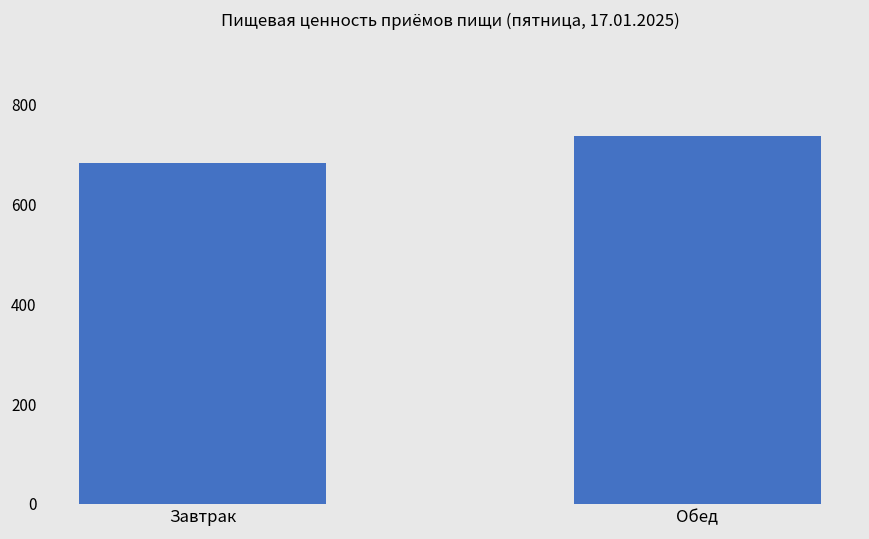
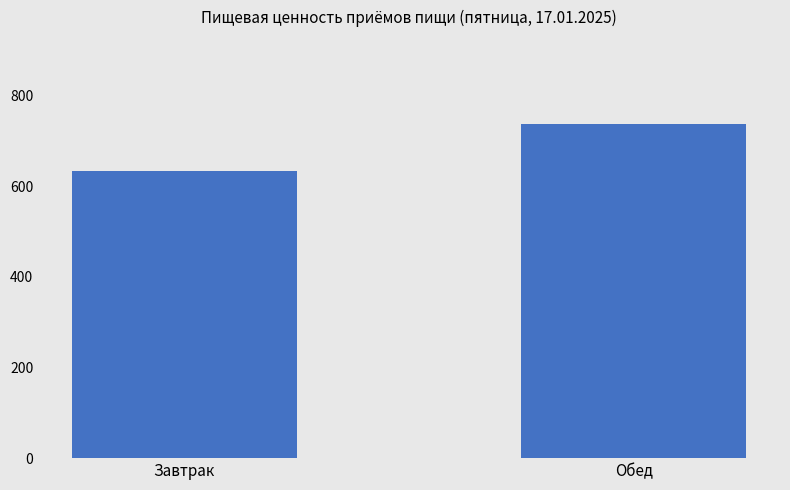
  {
-   "Завтрак": 680,
+   "Завтрак": 630,
    "Обед": 740
  }
